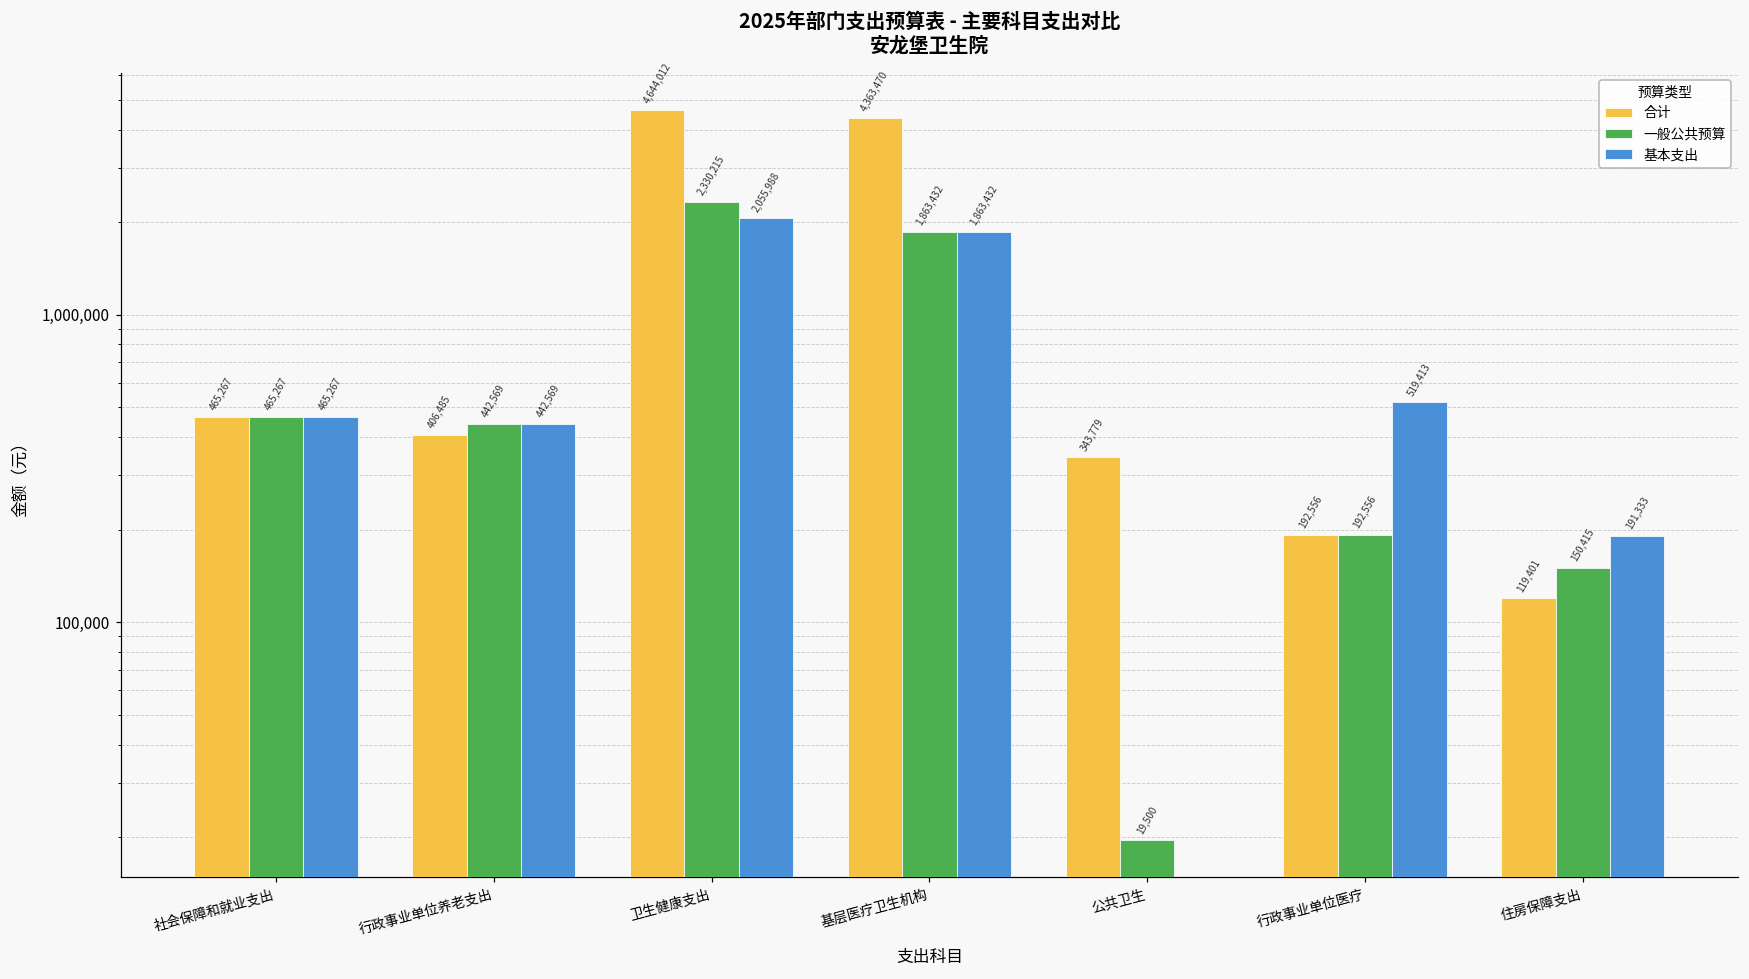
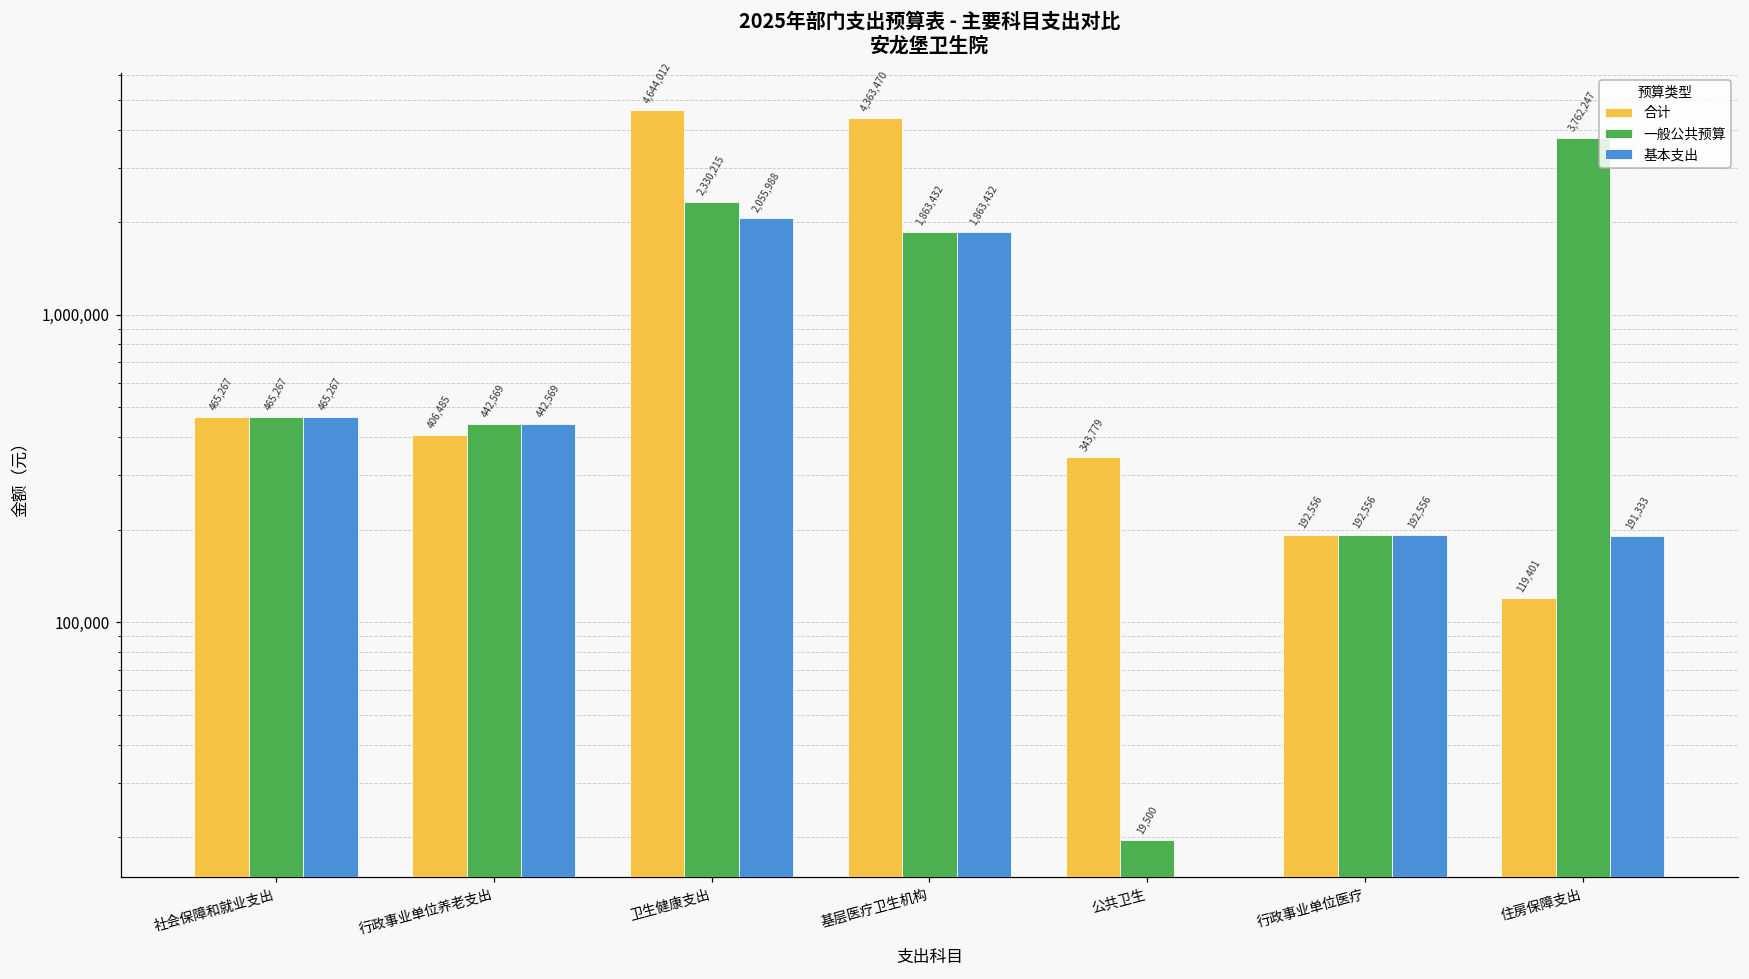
  {
    "合计": {
      "社会保障和就业支出": "465,267",
      "行政事业单位养老支出": "406,485",
      "卫生健康支出": "4,644,012",
      "基层医疗卫生机构": "4,363,470",
      "公共卫生": "343,779",
      "行政事业单位医疗": "192,556",
      "住房保障支出": "119,401"
    },
    "一般公共预算": {
      "社会保障和就业支出": "465,267",
      "行政事业单位养老支出": "442,569",
      "卫生健康支出": "2,330,215",
      "基层医疗卫生机构": "1,863,432",
      "公共卫生": "19,500",
      "行政事业单位医疗": "192,556",
-     "住房保障支出": "150,415"
+     "住房保障支出": "3,762,247"
    },
    "基本支出": {
      "社会保障和就业支出": "465,267",
      "行政事业单位养老支出": "442,569",
      "卫生健康支出": "2,055,988",
      "基层医疗卫生机构": "1,863,432",
-     "行政事业单位医疗": "519,413",
+     "行政事业单位医疗": "192,556",
      "住房保障支出": "191,333"
    }
  }
